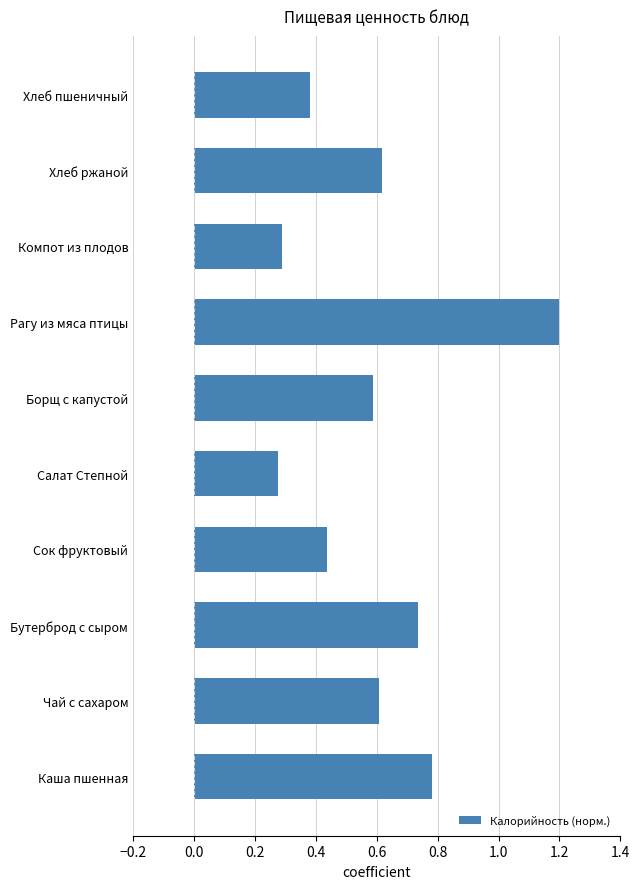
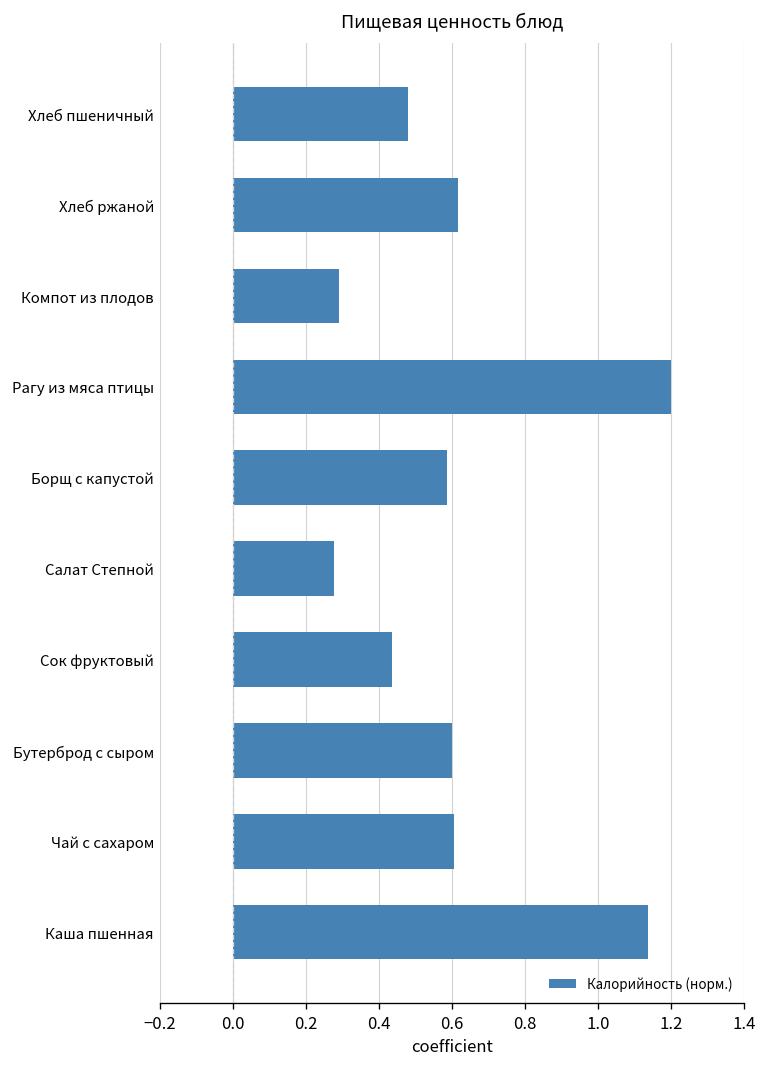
  {
-   "Хлеб пшеничный": 0.38,
+   "Хлеб пшеничный": 0.48,
    "Хлеб ржаной": 0.62,
    "Компот из плодов": 0.29,
    "Рагу из мяса птицы": 1.20,
    "Борщ с капустой": 0.59,
    "Салат Степной": 0.28,
    "Сок фруктовый": 0.44,
-   "Бутерброд с сыром": 0.74,
+   "Бутерброд с сыром": 0.60,
    "Чай с сахаром": 0.61,
-   "Каша пшенная": 0.78
+   "Каша пшенная": 1.14
  }
